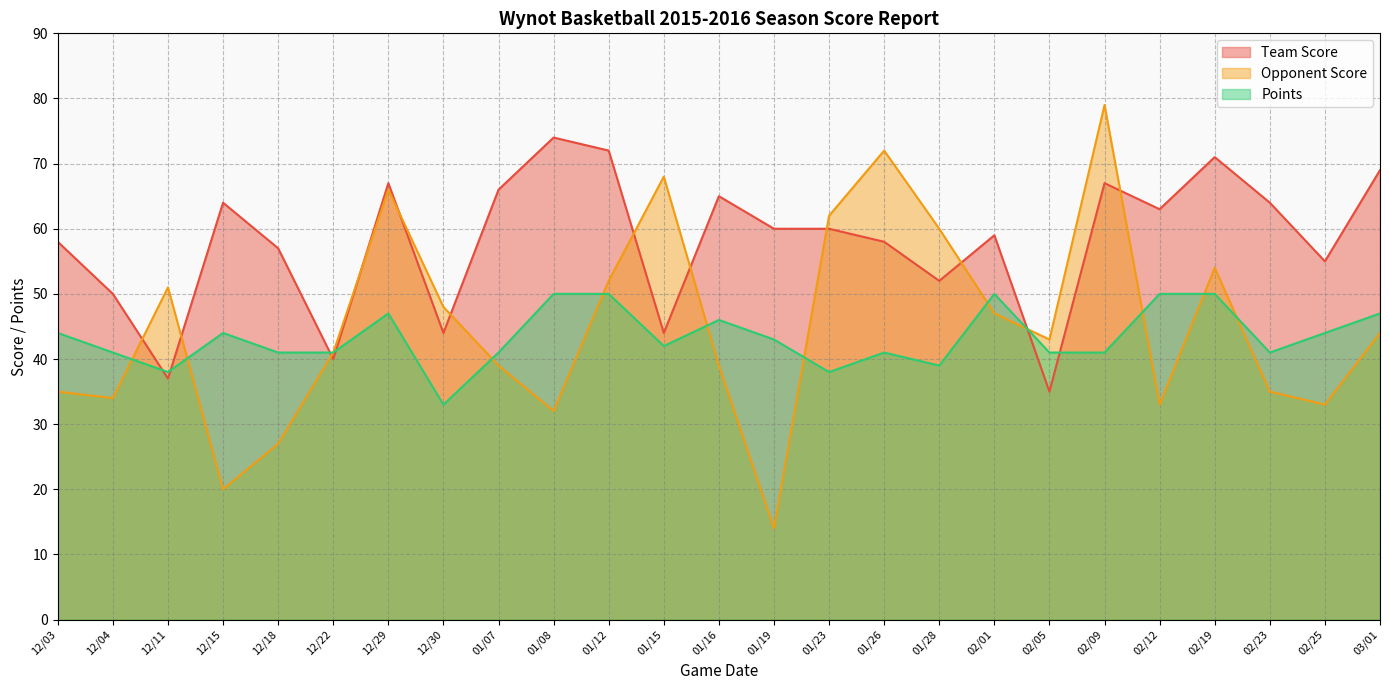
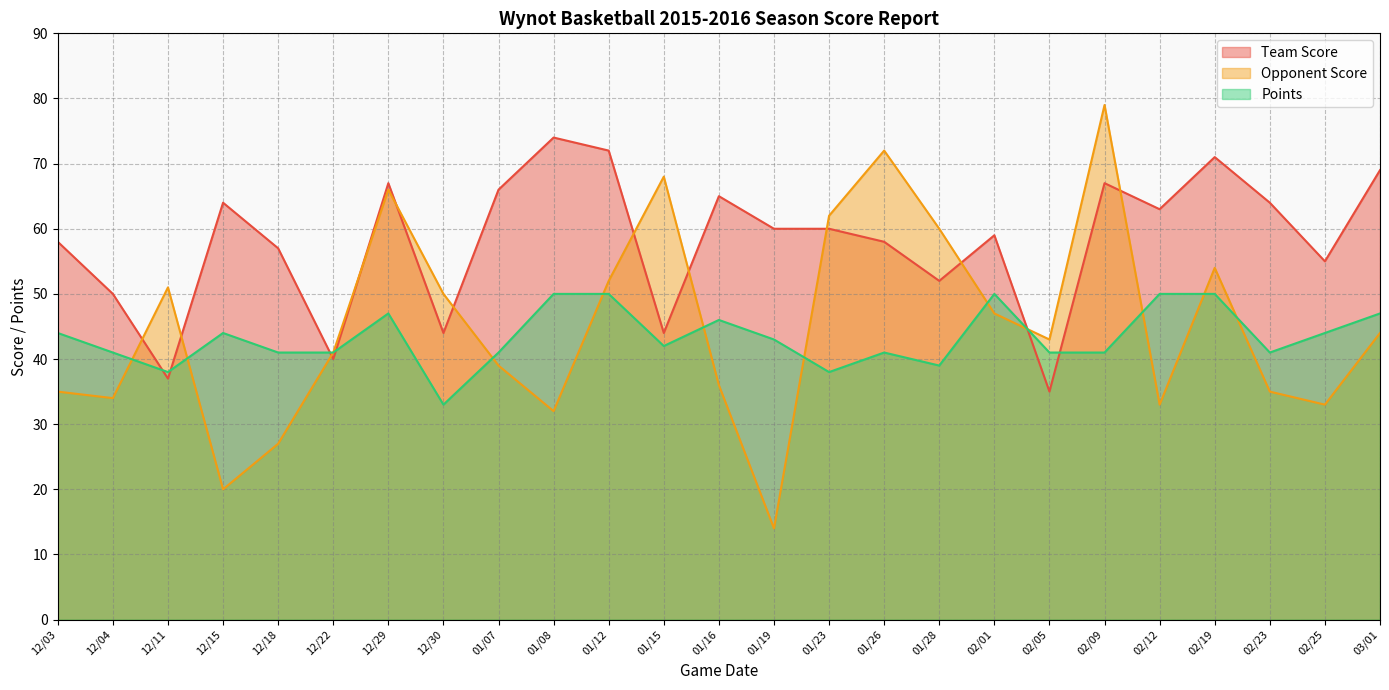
  {
    "Team Score": {
      "12/03": 58,
      "12/04": 50,
      "12/11": 37,
      "12/15": 64,
      "12/18": 57,
      "12/22": 40,
      "12/29": 67,
      "12/30": 44,
      "01/07": 66,
      "01/08": 74,
      "01/12": 72,
      "01/15": 44,
      "01/16": 65,
      "01/19": 60,
      "01/23": 60,
      "01/26": 58,
      "01/28": 52,
      "02/01": 59,
      "02/05": 35,
      "02/09": 67,
      "02/12": 63,
      "02/19": 71,
      "02/23": 64,
      "02/25": 55,
      "03/01": 69
    },
    "Opponent Score": {
      "12/03": 35,
      "12/04": 34,
      "12/11": 51,
      "12/15": 20,
      "12/18": 27,
      "12/29": 66,
-     "12/30": 48,
+     "12/30": 50,
      "01/07": 39,
      "01/08": 32,
      "01/12": 52,
      "01/15": 68,
-     "01/16": 39,
+     "01/16": 36,
      "01/19": 14,
      "01/23": 62,
      "01/26": 72,
      "01/28": 60,
      "02/01": 47,
      "02/05": 43,
      "02/09": 79,
      "02/12": 33,
      "02/19": 54,
      "02/23": 35,
      "02/25": 33,
      "03/01": 44
    },
    "Points": {
      "12/03": 44,
      "12/04": 41,
      "12/11": 38,
      "12/15": 44,
      "12/18": 41,
      "12/29": 47,
      "12/30": 33,
      "01/07": 41,
      "01/08": 50,
      "01/12": 50,
      "01/15": 42,
      "01/16": 46,
      "01/19": 43,
      "01/23": 38,
      "01/26": 41,
      "01/28": 39,
      "02/01": 50,
      "02/05": 41,
      "02/09": 41,
      "02/12": 50,
      "02/19": 50,
      "02/23": 41,
      "02/25": 44,
      "03/01": 47
    }
  }
